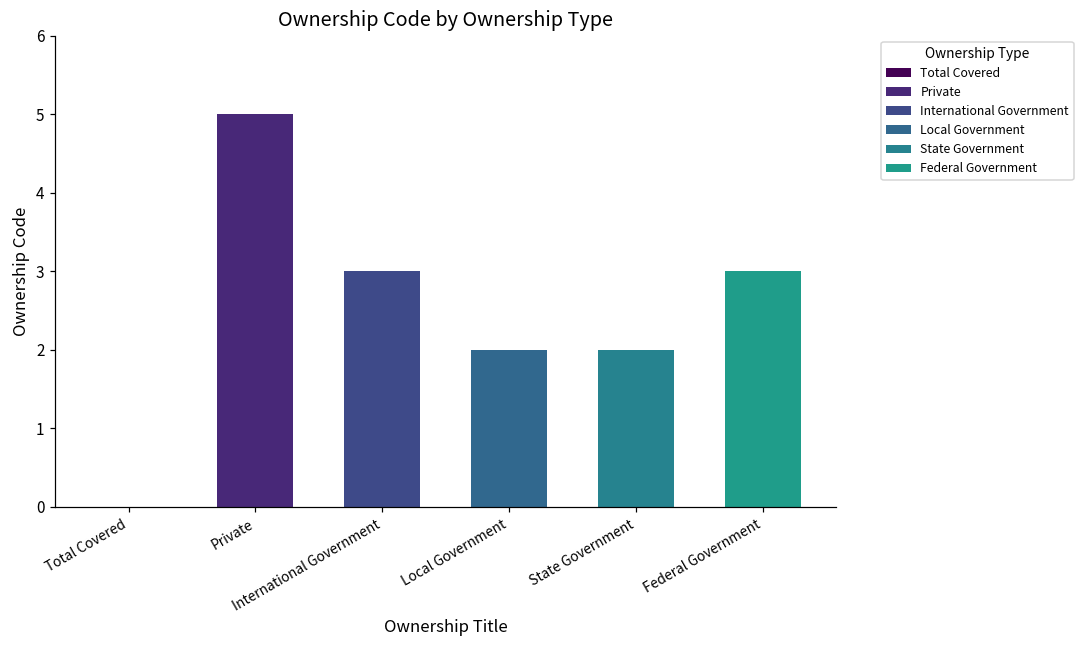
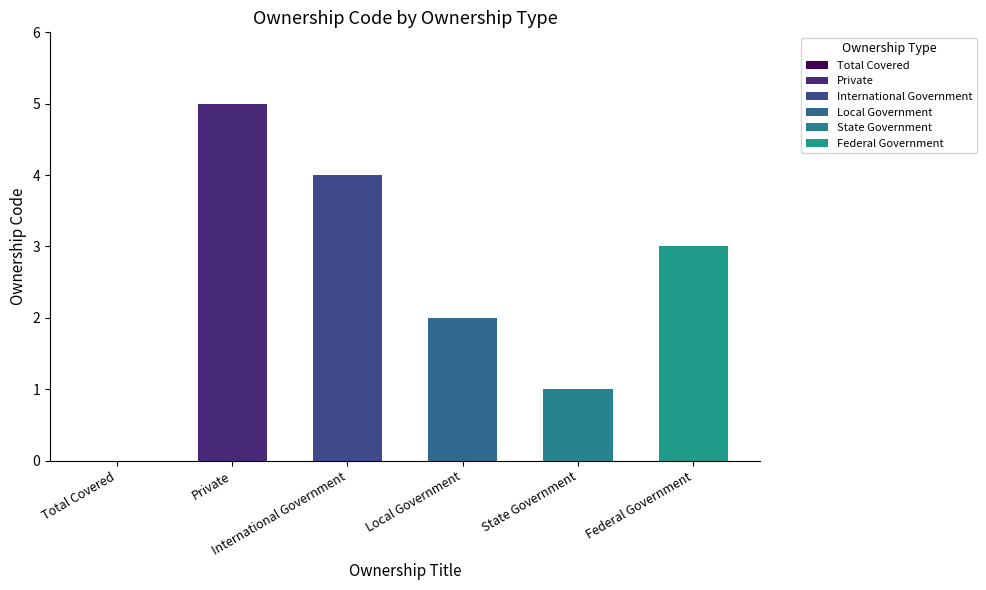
  {
    "Total Covered": 0,
    "Private": 5,
-   "International Government": 3,
+   "International Government": 4,
    "Local Government": 2,
-   "State Government": 2,
+   "State Government": 1,
    "Federal Government": 3
  }
